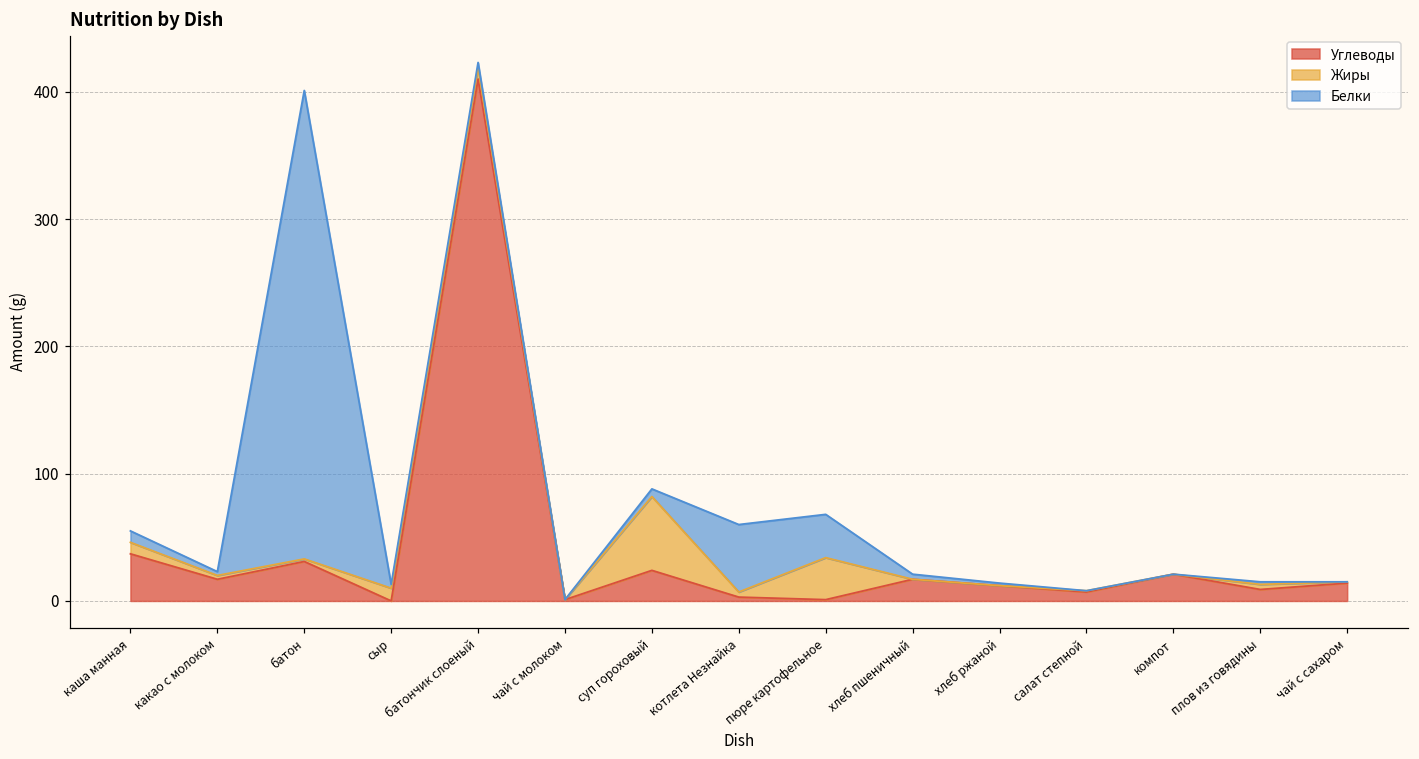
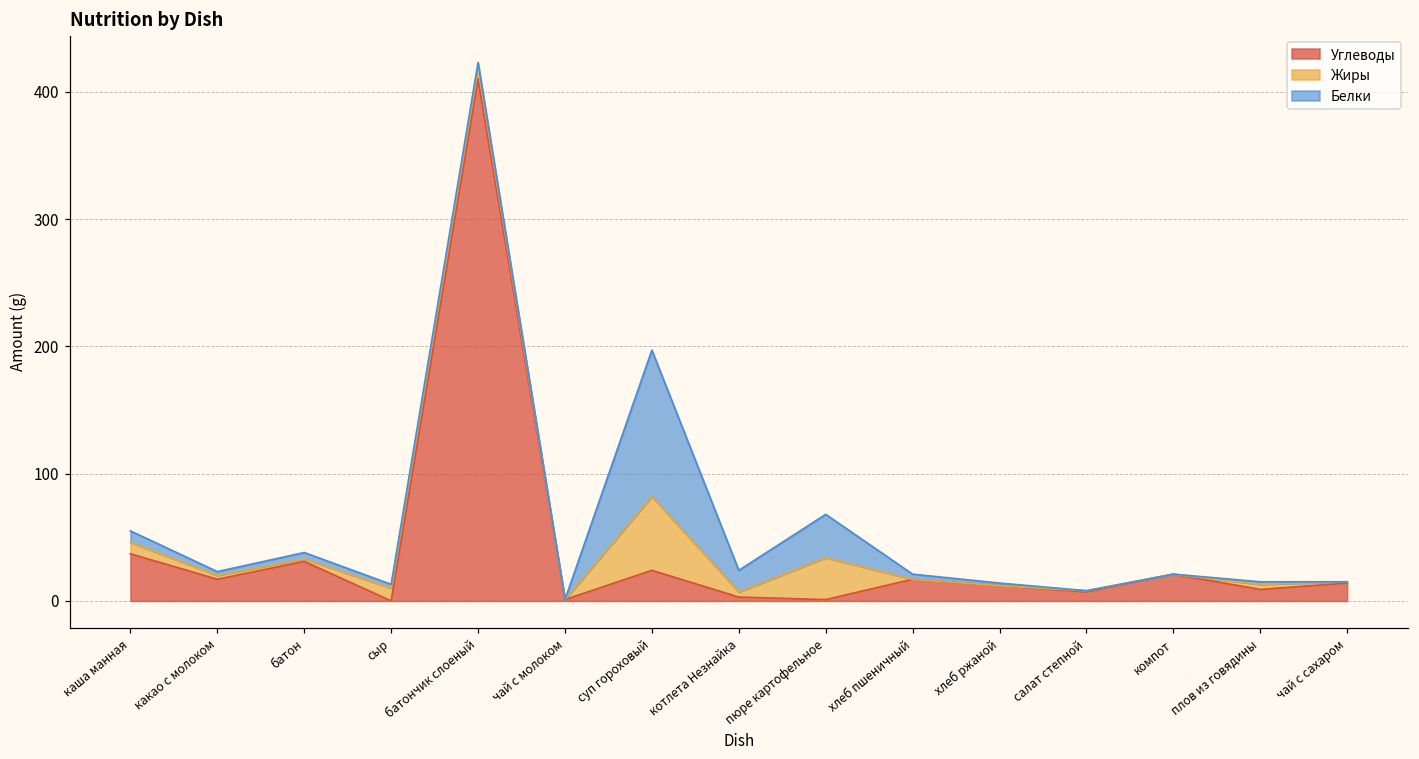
  {
    "Углеводы": {
      "каша манная": 37,
      "какао с молоком": 17,
      "сыр": 0,
      "батончик слоеный": 410,
      "суп гороховый": 24,
      "котлета Незнайка": 3,
      "пюре картофельное": 1,
      "плов из говядины": 9
    },
    "Жиры": {
      "каша манная": 9,
      "какао с молоком": 3,
      "сыр": 10,
      "батончик слоеный": 9,
      "суп гороховый": 58,
      "котлета Незнайка": 4,
      "пюре картофельное": 33
    },
    "Белки": {
      "каша манная": 9,
      "какао с молоком": 3,
-     "батон": 368,
+     "батон": 5,
      "сыр": 3,
      "батончик слоеный": 4,
-     "суп гороховый": 6,
-     "котлета Незнайка": 53,
+     "суп гороховый": 115,
+     "котлета Незнайка": 17,
      "пюре картофельное": 34,
      "хлеб пшеничный": 4
    }
  }
